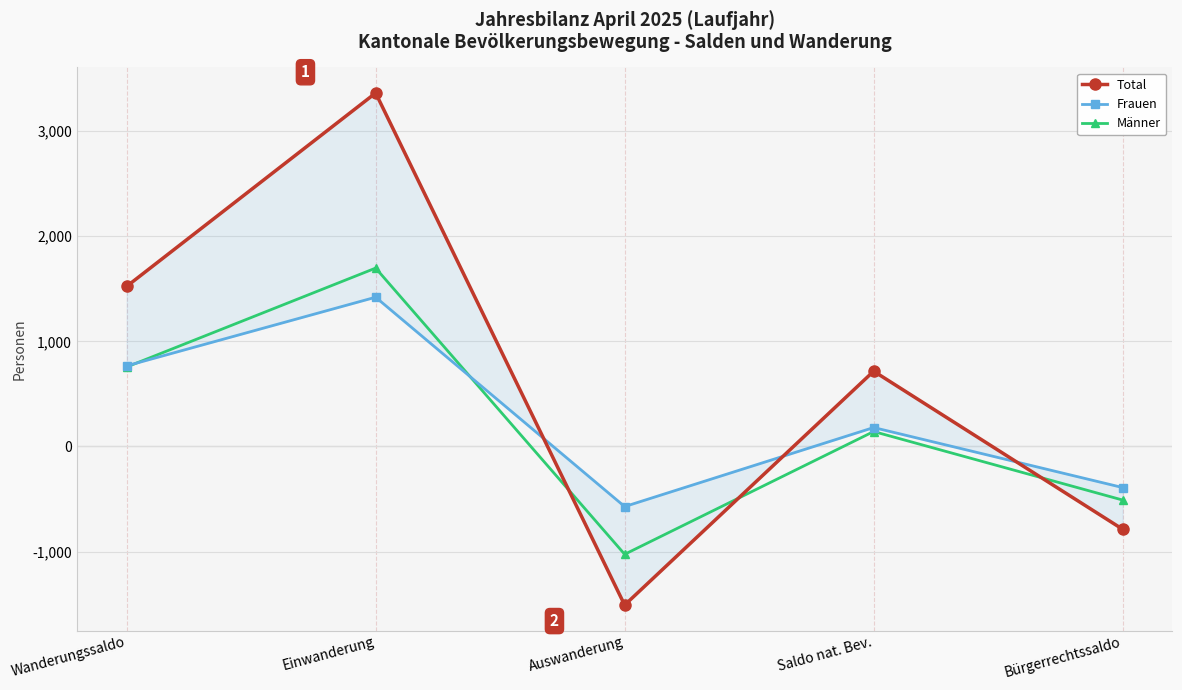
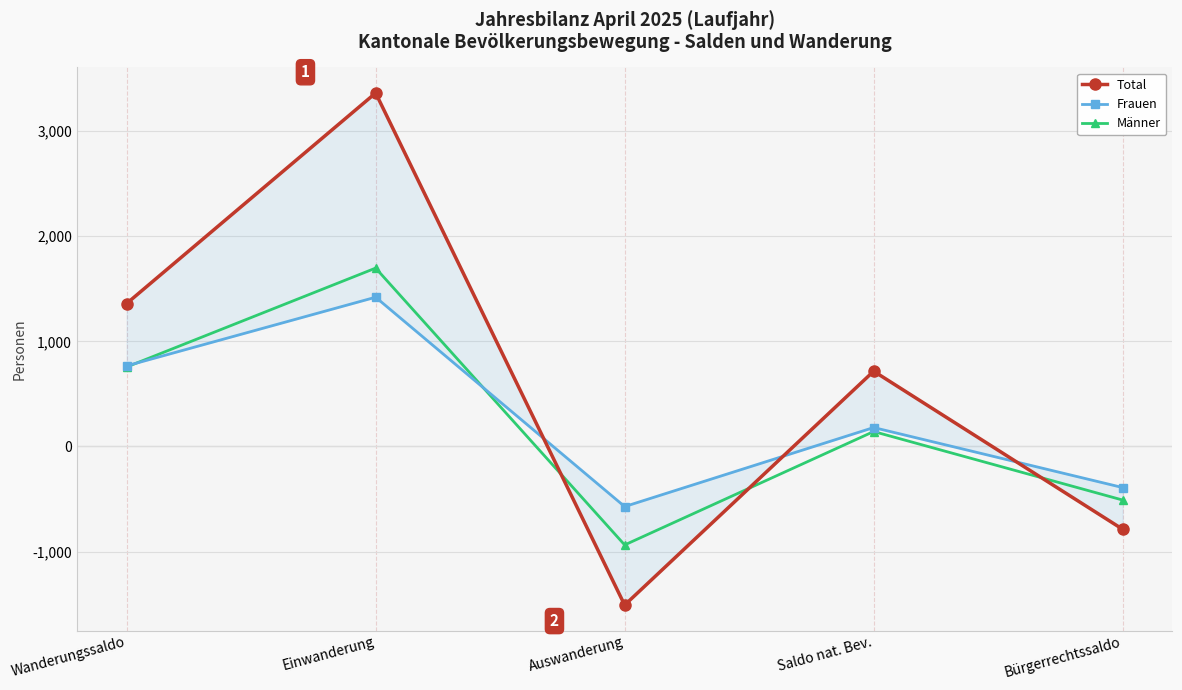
  {
    "Total": {
-     "Wanderungssaldo": "1,520",
+     "Wanderungssaldo": "1,360",
      "Auswanderung": "-1,510",
      "Bürgerrechtssaldo": "-790"
    },
    "Männer": {
      "Einwanderung": "1,700",
-     "Auswanderung": "-1,030",
+     "Auswanderung": "-940",
      "Saldo nat. Bev.": "140",
      "Bürgerrechtssaldo": "-510"
    }
  }
